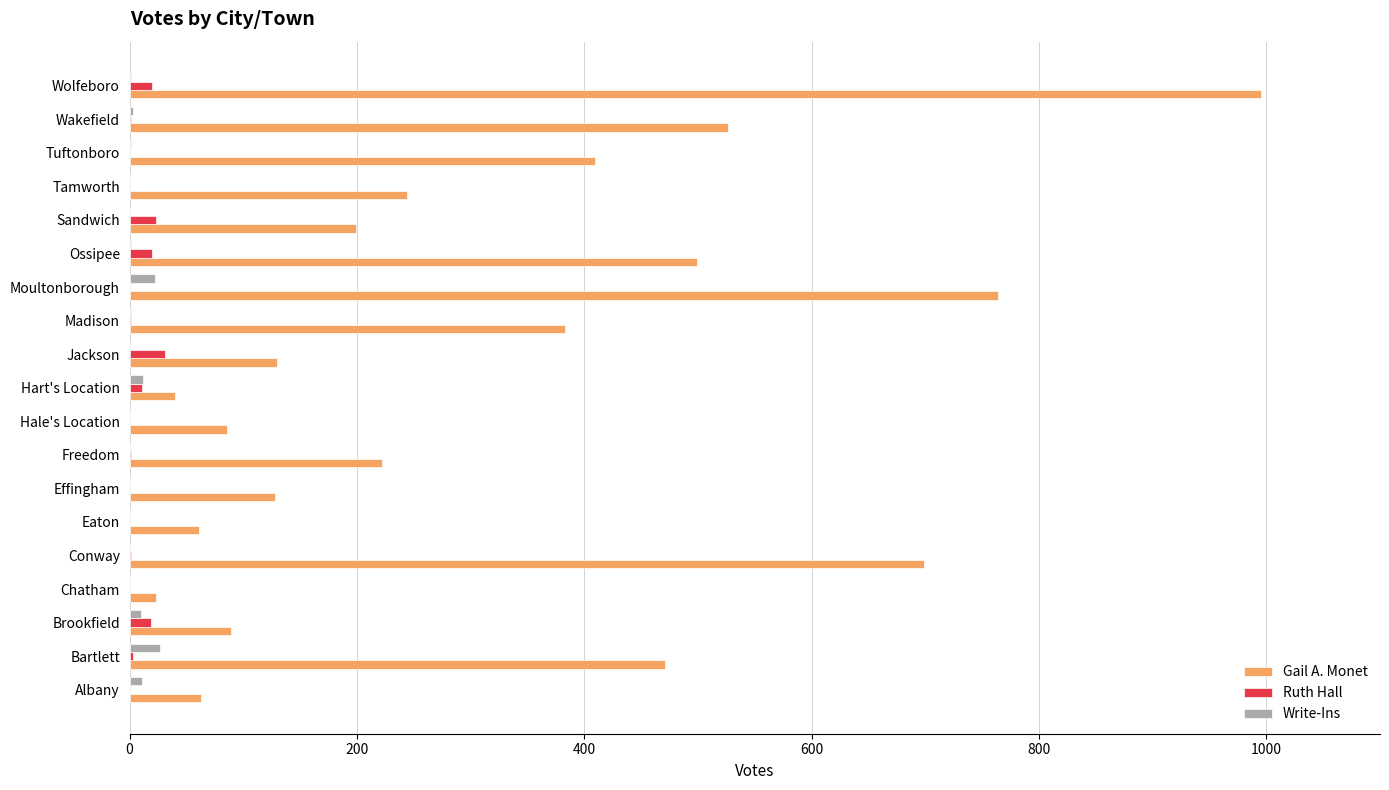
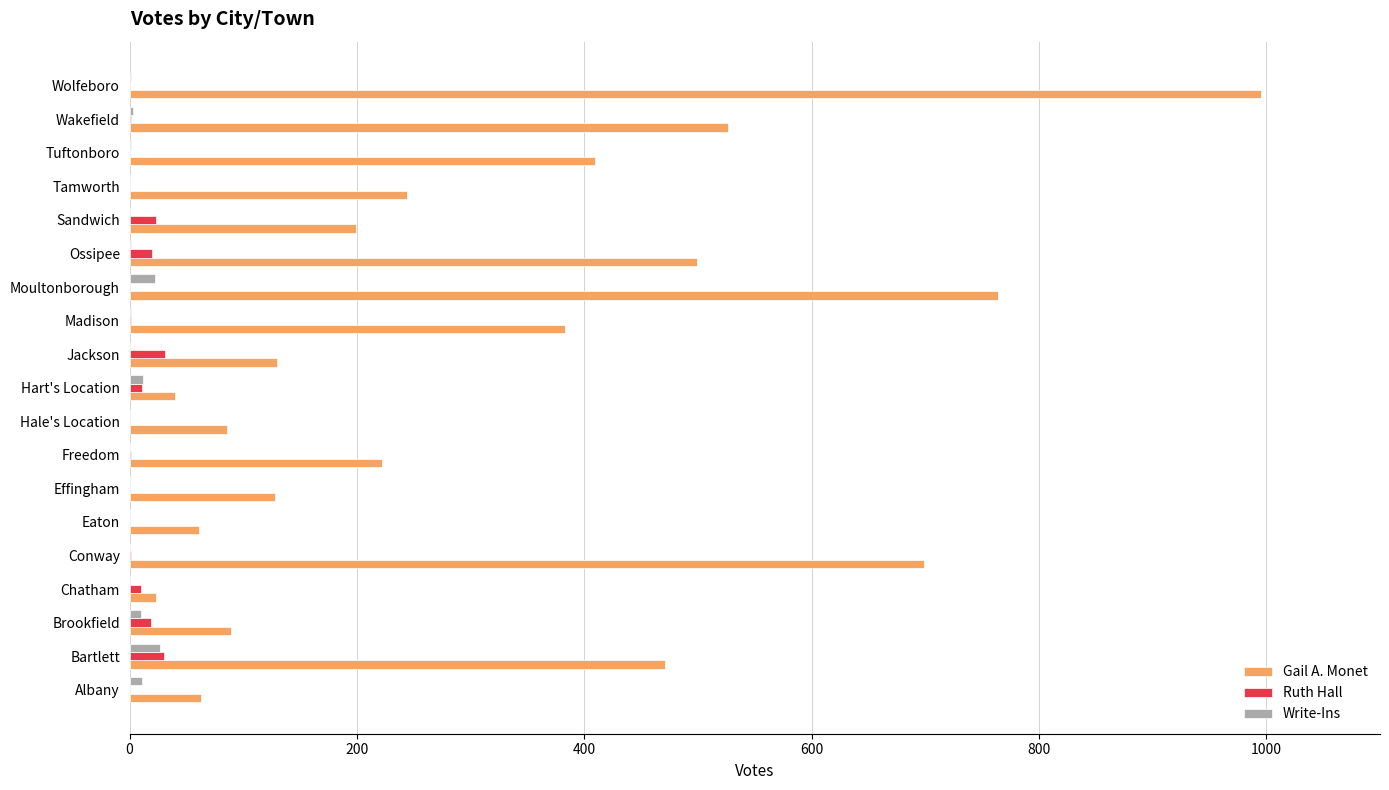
  {
    "Gail A. Monet": {
      "Wolfeboro": 995,
      "Wakefield": 526,
      "Tuftonboro": 409,
      "Tamworth": 244,
      "Sandwich": 199,
      "Ossipee": 499,
      "Moultonborough": 764,
      "Madison": 383,
      "Jackson": 130,
      "Hart's Location": 40,
      "Hale's Location": 86,
      "Freedom": 222,
      "Effingham": 128,
      "Eaton": 61,
      "Conway": 699,
      "Chatham": 23,
      "Brookfield": 89,
      "Bartlett": 471,
      "Albany": 63
    },
    "Ruth Hall": {
-     "Wolfeboro": 20,
+     "Wolfeboro": 0,
      "Tuftonboro": 0,
      "Tamworth": 0,
      "Sandwich": 23,
      "Ossipee": 20,
      "Moultonborough": 0,
      "Jackson": 31,
      "Hart's Location": 11,
      "Hale's Location": 0,
      "Effingham": 0,
      "Eaton": 0,
-     "Chatham": 0,
+     "Chatham": 10,
      "Brookfield": 19,
-     "Bartlett": 3,
+     "Bartlett": 30,
      "Albany": 0
    },
    "Write-Ins": {
      "Wakefield": 3,
      "Tamworth": 0,
      "Sandwich": 0,
      "Moultonborough": 22,
      "Jackson": 0,
      "Hart's Location": 12,
      "Hale's Location": 0,
      "Freedom": 0,
      "Effingham": 0,
      "Eaton": 0,
      "Conway": 0,
      "Chatham": 0,
      "Brookfield": 10,
      "Bartlett": 27,
      "Albany": 11
    }
  }
